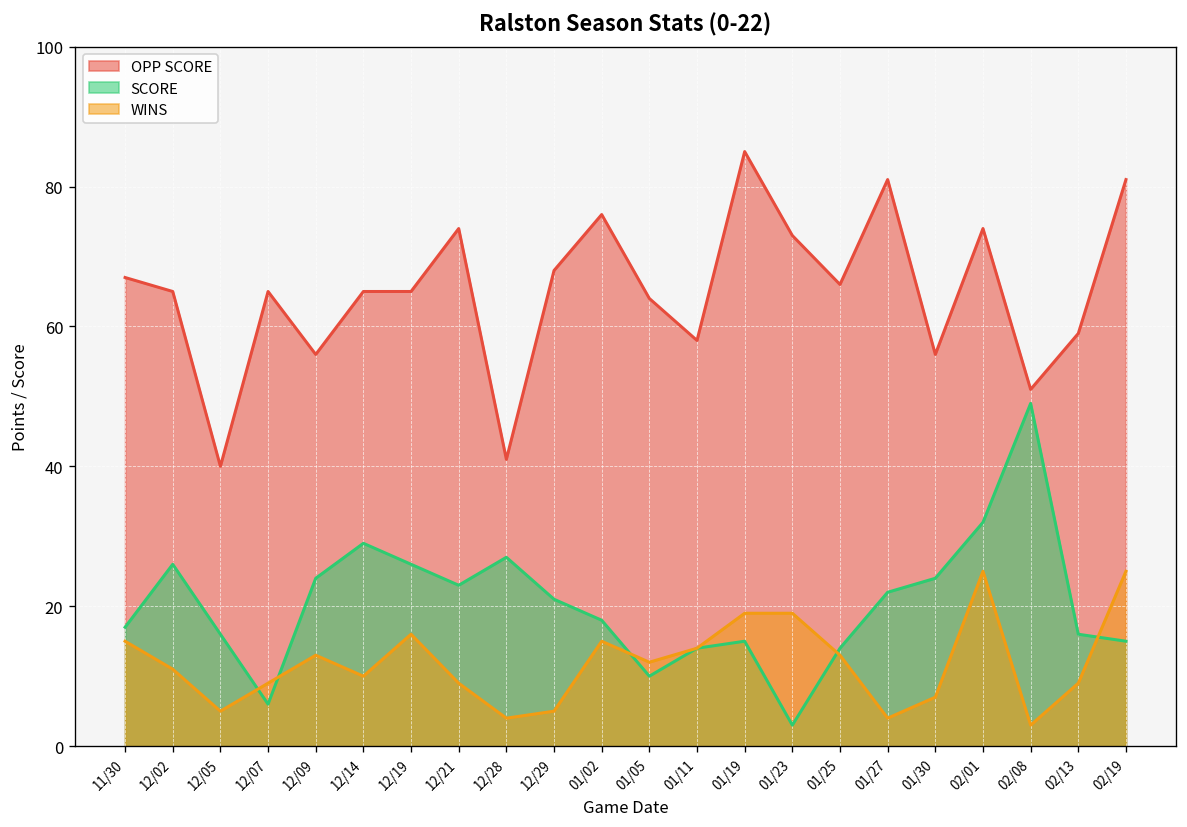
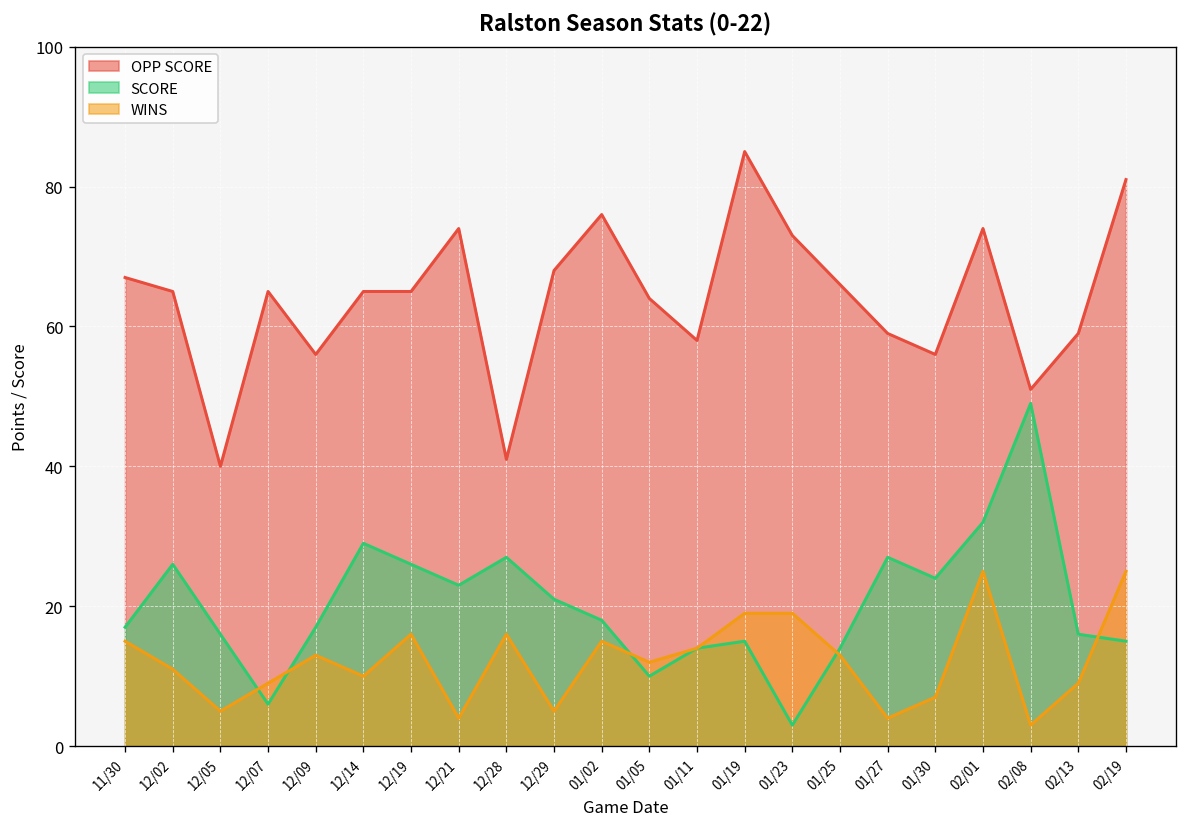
  {
    "OPP SCORE": {
      "11/30": 67,
      "12/02": 65,
      "12/05": 40,
      "12/07": 65,
      "12/09": 56,
      "12/14": 65,
      "12/19": 65,
      "12/21": 74,
      "12/28": 41,
      "12/29": 68,
      "01/02": 76,
      "01/05": 64,
      "01/11": 58,
      "01/19": 85,
      "01/23": 73,
      "01/25": 66,
-     "01/27": 81,
+     "01/27": 59,
      "01/30": 56,
      "02/01": 74,
      "02/08": 51,
      "02/13": 59,
      "02/19": 81
    },
    "SCORE": {
      "11/30": 17,
      "12/02": 26,
      "12/05": 16,
      "12/07": 6,
-     "12/09": 24,
+     "12/09": 17,
      "12/14": 29,
      "12/19": 26,
      "12/21": 23,
      "12/28": 27,
      "12/29": 21,
      "01/02": 18,
      "01/05": 10,
      "01/19": 15,
      "01/23": 3,
      "01/25": 14,
-     "01/27": 22,
+     "01/27": 27,
      "01/30": 24,
      "02/01": 32,
      "02/08": 49,
      "02/13": 16,
      "02/19": 15
    },
    "WINS": {
      "11/30": 15,
      "12/02": 11,
      "12/05": 5,
      "12/07": 9,
      "12/09": 13,
      "12/14": 10,
      "12/19": 16,
-     "12/21": 9,
-     "12/28": 4,
+     "12/21": 4,
+     "12/28": 16,
      "12/29": 5,
      "01/02": 15,
      "01/05": 12,
      "01/19": 19,
      "01/23": 19,
      "01/25": 13,
      "01/27": 4,
      "01/30": 7,
      "02/01": 25,
      "02/08": 3,
      "02/13": 9,
      "02/19": 25
    }
  }
